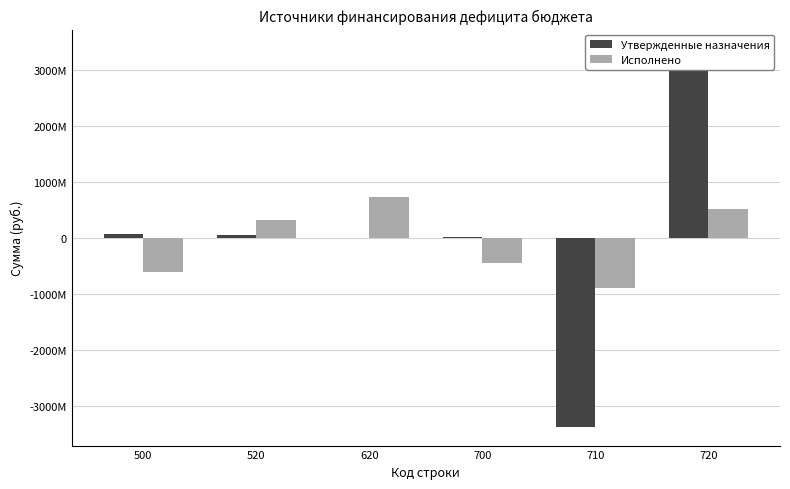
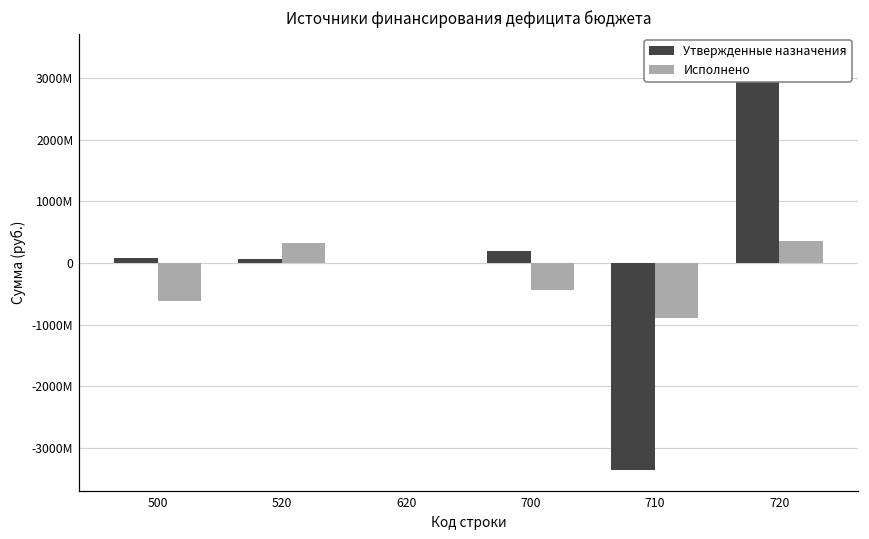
  {
    "Утвержденные назначения": {
      "500": 100000000,
      "520": 100000000,
      "620": 0,
-     "700": 0,
+     "700": 200000000,
      "710": -3400000000
    },
    "Исполнено": {
      "500": -600000000,
      "520": 300000000,
-     "620": 700000000,
+     "620": 0,
      "700": -400000000,
      "710": -900000000,
-     "720": 500000000
+     "720": 400000000
    }
  }
